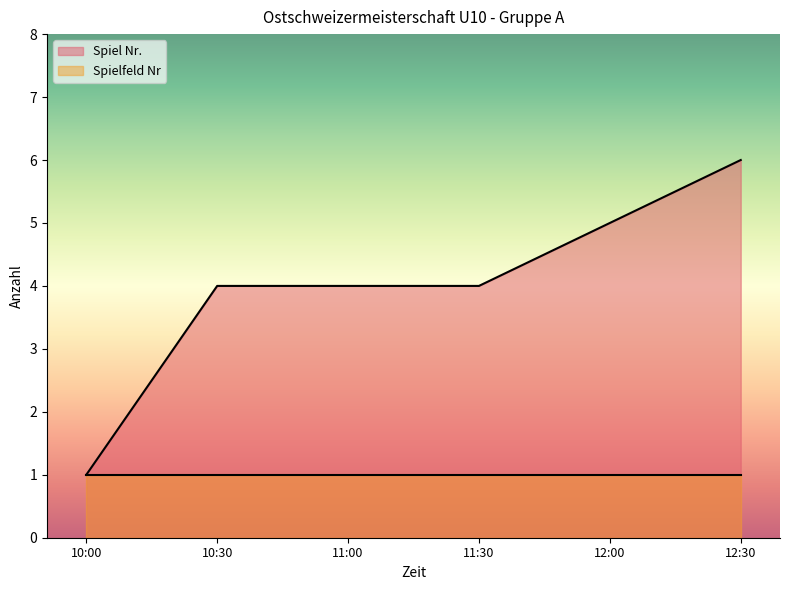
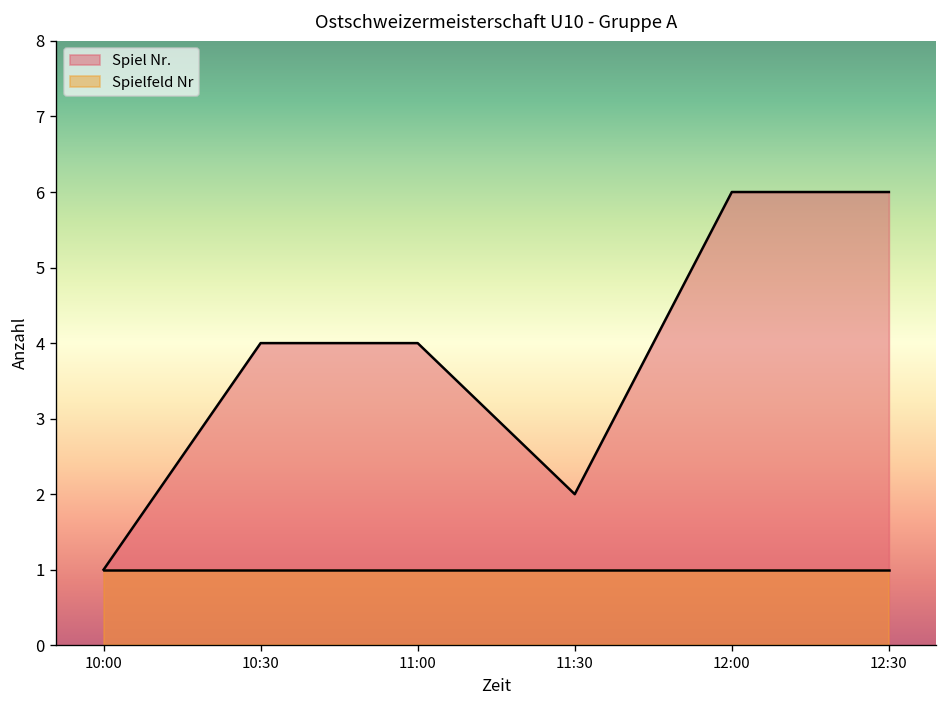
  {
    "Spiel Nr.": {
      "10:30": 4,
      "11:00": 4,
-     "11:30": 4,
-     "12:00": 5,
+     "11:30": 2,
+     "12:00": 6,
      "12:30": 6
    },
    "Spielfeld Nr": {
      "10:30": 1,
      "11:00": 1,
      "11:30": 1,
      "12:00": 1,
      "12:30": 1
    }
  }
